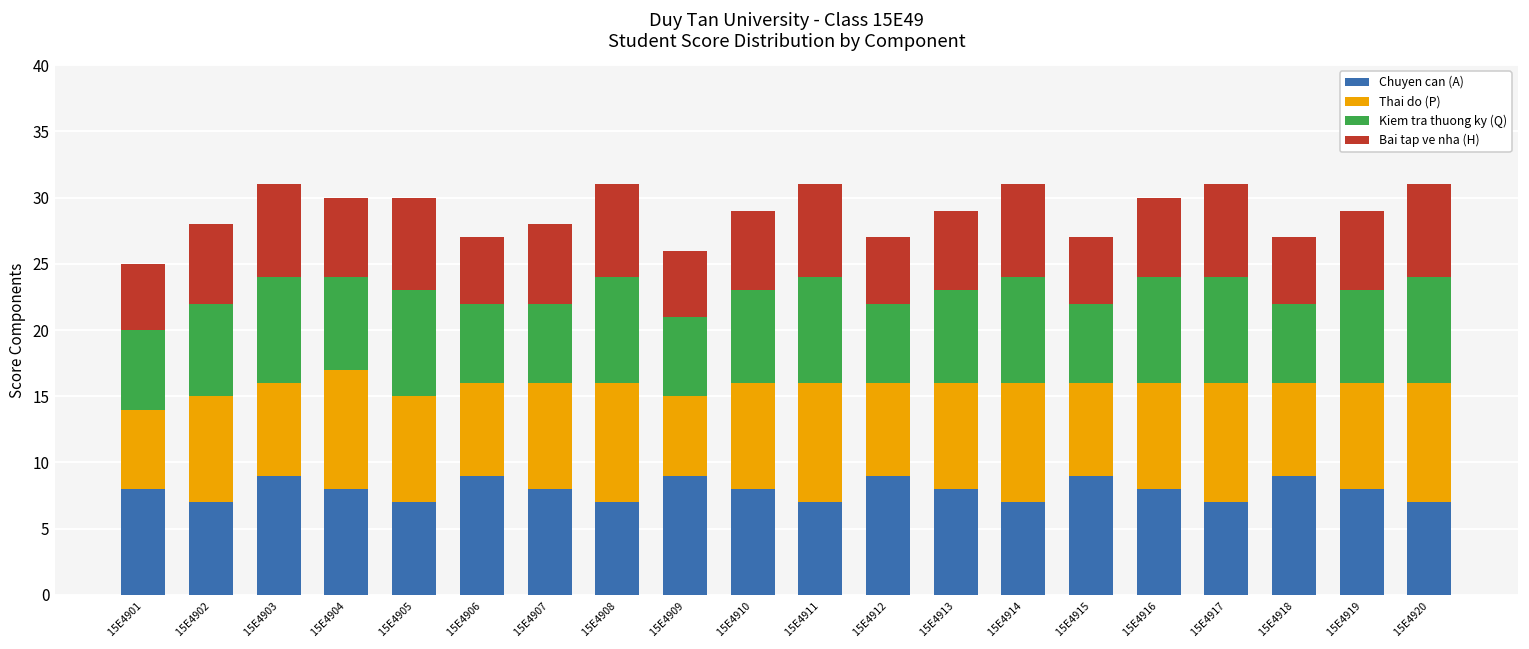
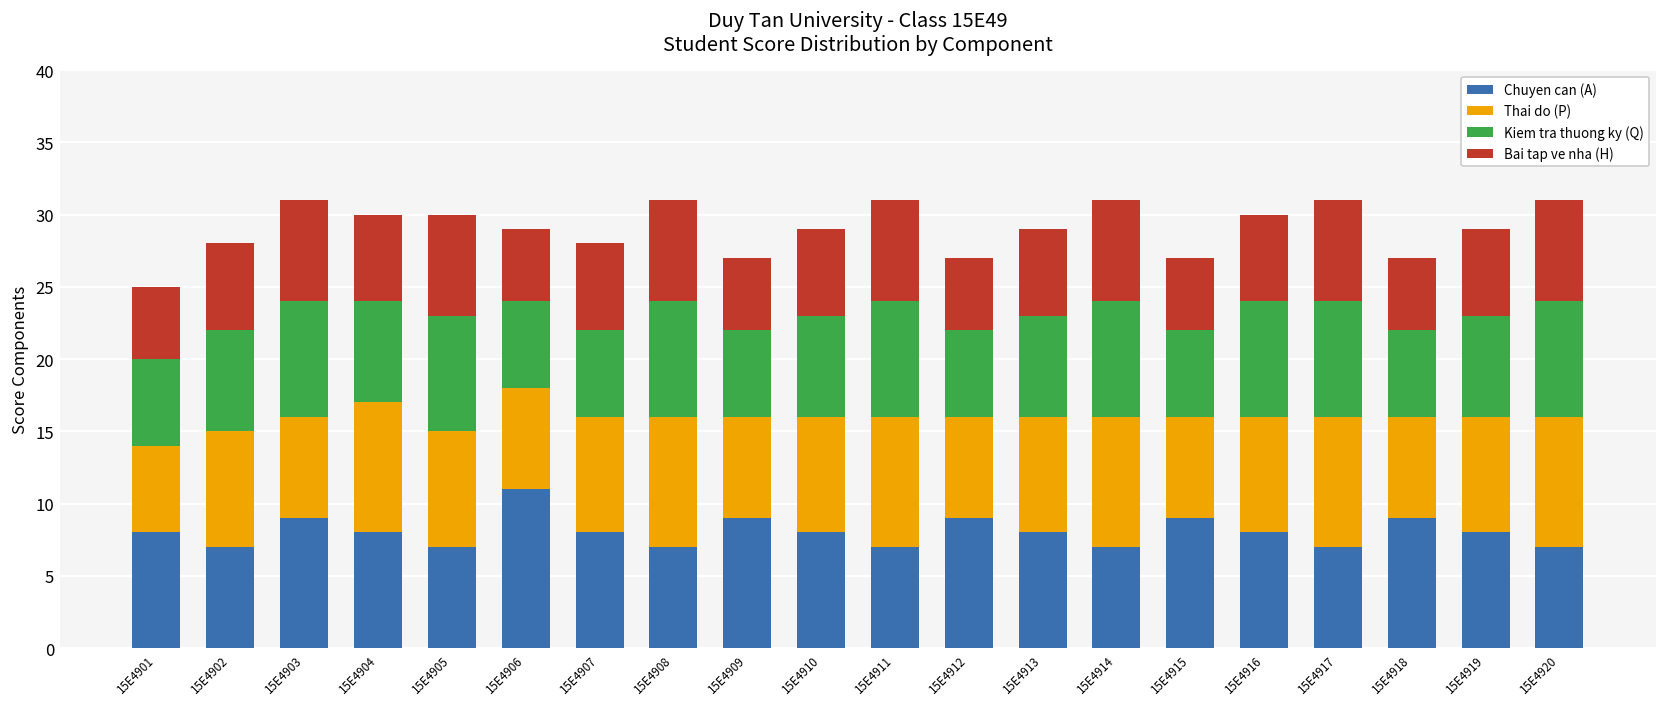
  {
    "Chuyen can (A)": {
      "15E4901": 8,
      "15E4902": 7,
      "15E4903": 9,
      "15E4904": 8,
      "15E4905": 7,
-     "15E4906": 9,
+     "15E4906": 11,
      "15E4907": 8,
      "15E4908": 7,
      "15E4909": 9,
      "15E4910": 8,
      "15E4911": 7,
      "15E4912": 9,
      "15E4913": 8,
      "15E4914": 7,
      "15E4915": 9,
      "15E4916": 8,
      "15E4917": 7,
      "15E4918": 9,
      "15E4919": 8,
      "15E4920": 7
    },
    "Thai do (P)": {
      "15E4901": 6,
      "15E4902": 8,
      "15E4903": 7,
      "15E4904": 9,
      "15E4905": 8,
      "15E4906": 7,
      "15E4907": 8,
      "15E4908": 9,
-     "15E4909": 6,
+     "15E4909": 7,
      "15E4910": 8,
      "15E4911": 9,
      "15E4912": 7,
      "15E4913": 8,
      "15E4914": 9,
      "15E4915": 7,
      "15E4916": 8,
      "15E4917": 9,
      "15E4918": 7,
      "15E4919": 8,
      "15E4920": 9
    },
    "Kiem tra thuong ky (Q)": {
      "15E4901": 6,
      "15E4902": 7,
      "15E4903": 8,
      "15E4904": 7,
      "15E4905": 8,
      "15E4906": 6,
      "15E4907": 6,
      "15E4908": 8,
      "15E4909": 6,
      "15E4910": 7,
      "15E4911": 8,
      "15E4912": 6,
      "15E4913": 7,
      "15E4914": 8,
      "15E4915": 6,
      "15E4916": 8,
      "15E4917": 8,
      "15E4918": 6,
      "15E4919": 7,
      "15E4920": 8
    },
    "Bai tap ve nha (H)": {
      "15E4901": 5,
      "15E4902": 6,
      "15E4903": 7,
      "15E4904": 6,
      "15E4905": 7,
      "15E4906": 5,
      "15E4907": 6,
      "15E4908": 7,
      "15E4909": 5,
      "15E4910": 6,
      "15E4911": 7,
      "15E4912": 5,
      "15E4913": 6,
      "15E4914": 7,
      "15E4915": 5,
      "15E4916": 6,
      "15E4917": 7,
      "15E4918": 5,
      "15E4919": 6,
      "15E4920": 7
    }
  }
